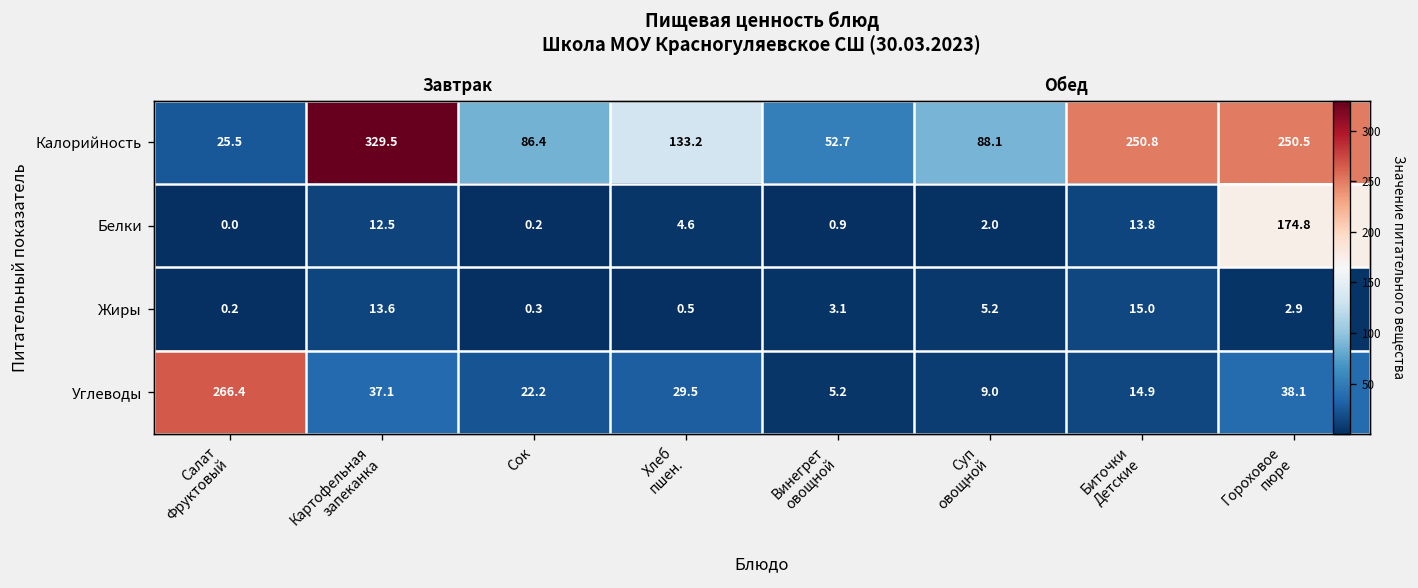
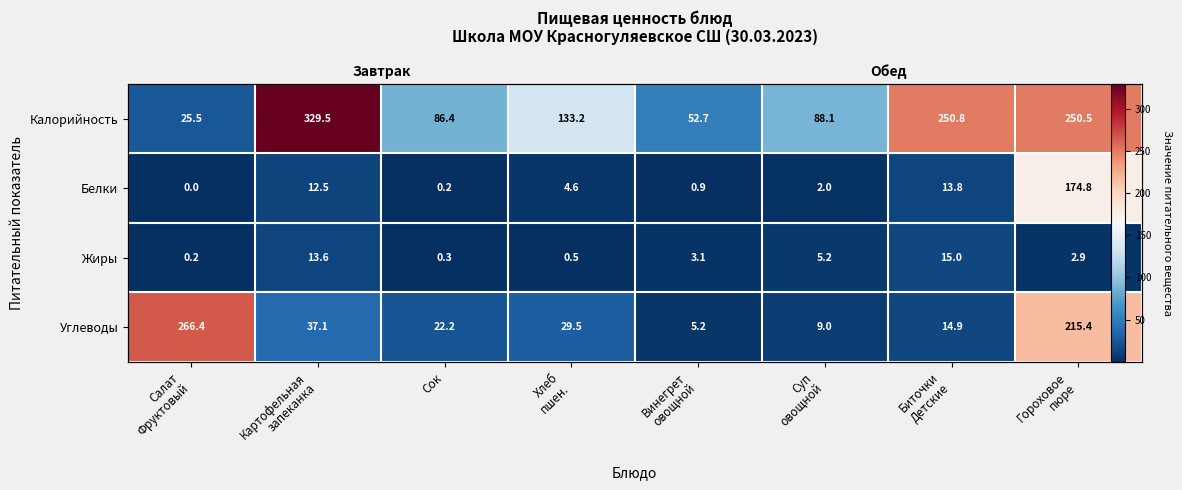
  {
    "Калорийность": {
      "Салат Фруктовый": 25.5,
      "Картофельная запеканка": 329.5,
      "Сок": 86.4,
      "Хлеб пшен.": 133.2,
      "Винегрет овощной": 52.7,
      "Суп овощной": 88.1,
      "Биточки Детские": 250.8,
      "Гороховое пюре": 250.5
    },
    "Белки": {
      "Салат Фруктовый": 0.0,
      "Картофельная запеканка": 12.5,
      "Сок": 0.2,
      "Хлеб пшен.": 4.6,
      "Винегрет овощной": 0.9,
      "Суп овощной": 2.0,
      "Биточки Детские": 13.8,
      "Гороховое пюре": 174.8
    },
    "Жиры": {
      "Салат Фруктовый": 0.2,
      "Картофельная запеканка": 13.6,
      "Сок": 0.3,
      "Хлеб пшен.": 0.5,
      "Винегрет овощной": 3.1,
      "Суп овощной": 5.2,
      "Биточки Детские": 15.0,
      "Гороховое пюре": 2.9
    },
    "Углеводы": {
      "Салат Фруктовый": 266.4,
      "Картофельная запеканка": 37.1,
      "Сок": 22.2,
      "Хлеб пшен.": 29.5,
      "Винегрет овощной": 5.2,
      "Суп овощной": 9.0,
      "Биточки Детские": 14.9,
-     "Гороховое пюре": 38.1
+     "Гороховое пюре": 215.4
    }
  }
